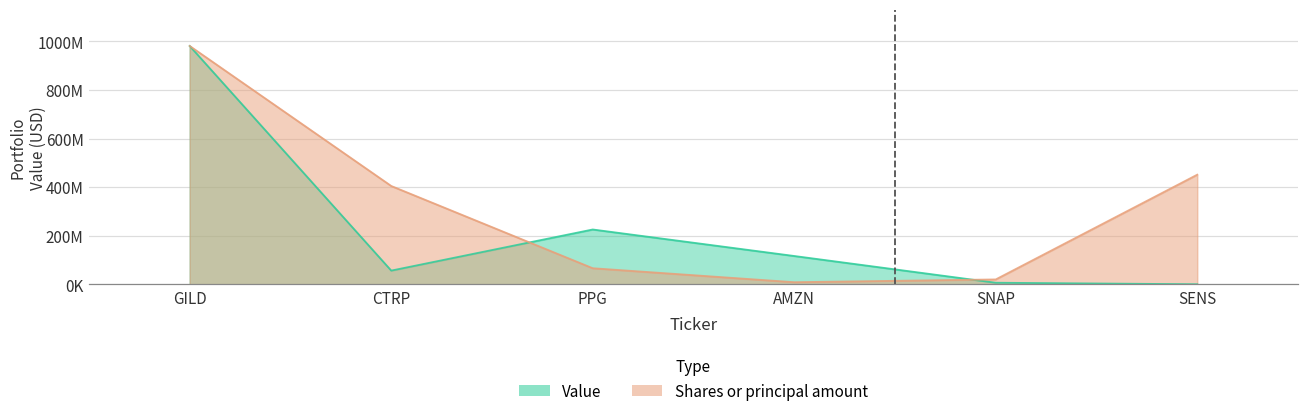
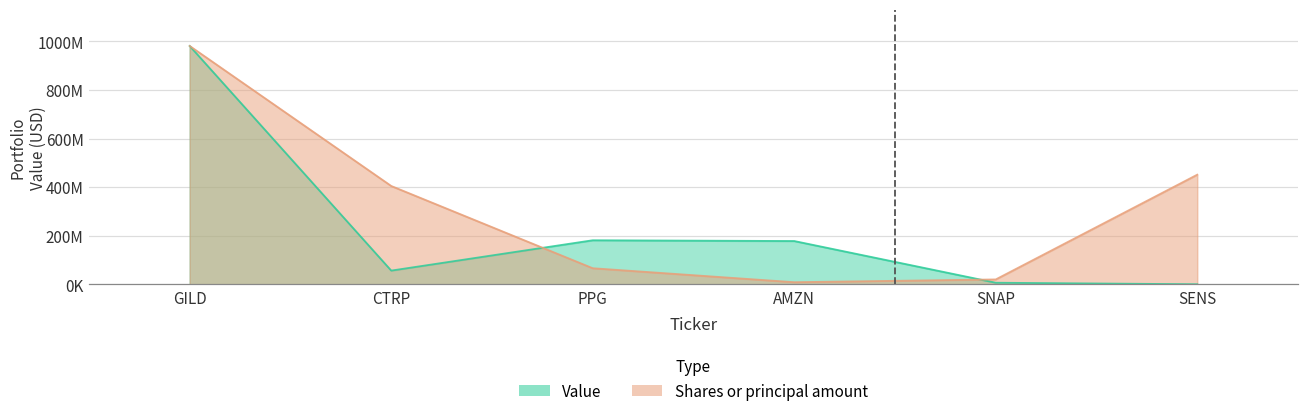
  {
    "Value": {
      "CTRP": 60000000,
-     "PPG": 230000000,
-     "AMZN": 120000000,
+     "PPG": 180000000,
+     "AMZN": 180000000,
      "SNAP": 10000000,
      "SENS": 0
    },
    "Shares or principal amount": {
      "CTRP": 400000000,
      "PPG": 70000000,
      "AMZN": 10000000,
      "SNAP": 20000000,
      "SENS": 450000000
    }
  }
